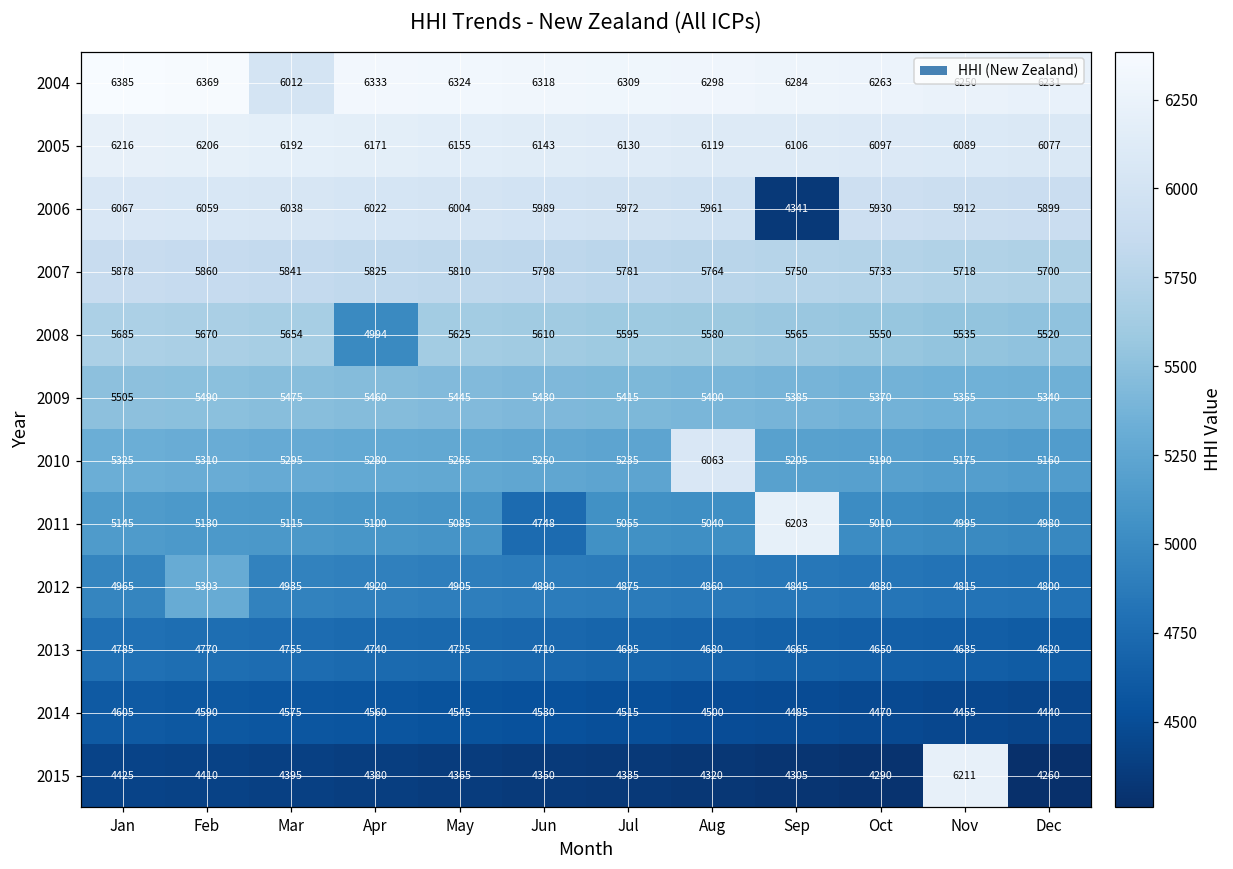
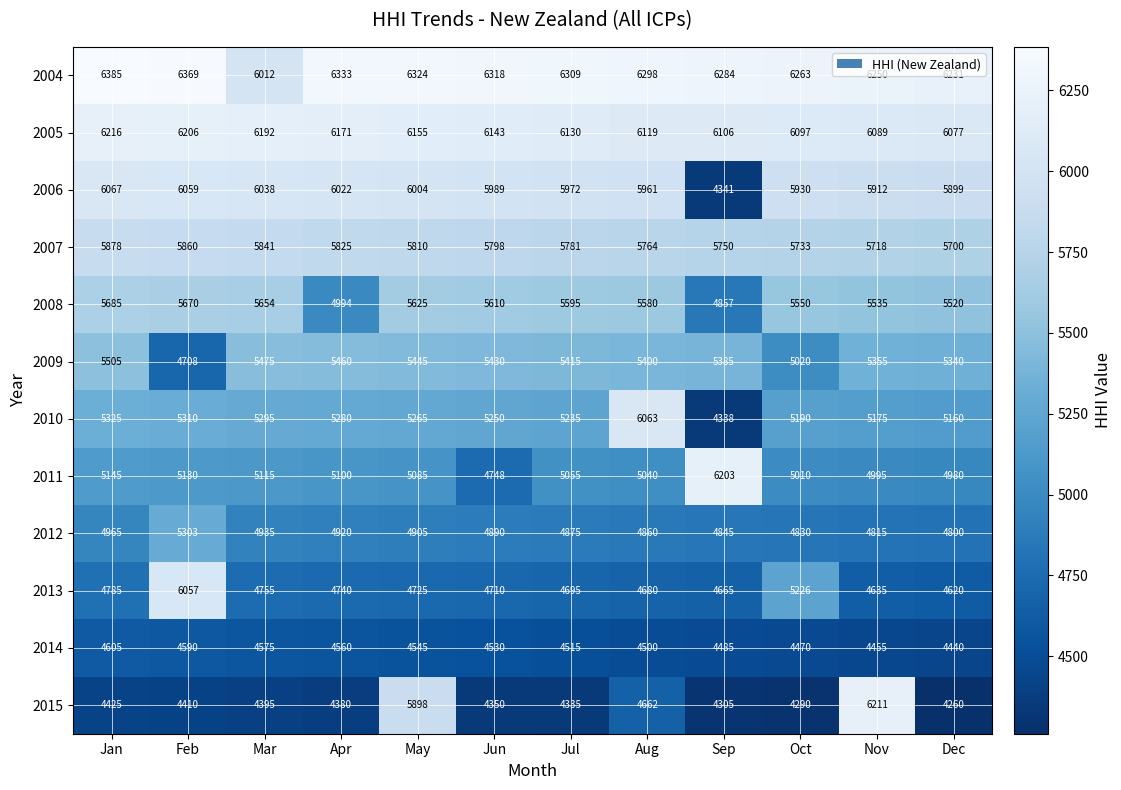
  {
    "2004": {
      "Jan": 6385,
      "Feb": 6369,
      "Mar": 6012,
      "Apr": 6333,
      "May": 6324,
      "Jun": 6318,
      "Jul": 6309,
      "Aug": 6298,
      "Sep": 6284,
      "Oct": 6263
    },
    "2005": {
      "Jan": 6216,
      "Feb": 6206,
      "Mar": 6192,
      "Apr": 6171,
      "May": 6155,
      "Jun": 6143,
      "Jul": 6130,
      "Aug": 6119,
      "Sep": 6106,
      "Oct": 6097,
      "Nov": 6089,
      "Dec": 6077
    },
    "2006": {
      "Jan": 6067,
      "Feb": 6059,
      "Mar": 6038,
      "Apr": 6022,
      "May": 6004,
      "Jun": 5989,
      "Jul": 5972,
      "Aug": 5961,
      "Sep": 4341,
      "Oct": 5930,
      "Nov": 5912,
      "Dec": 5899
    },
    "2007": {
      "Jan": 5878,
      "Feb": 5860,
      "Mar": 5841,
      "Apr": 5825,
      "May": 5810,
      "Jun": 5798,
      "Jul": 5781,
      "Aug": 5764,
      "Sep": 5750,
      "Oct": 5733,
      "Nov": 5718,
      "Dec": 5700
    },
    "2008": {
      "Jan": 5685,
      "Feb": 5670,
      "Mar": 5654,
      "Apr": 4994,
      "May": 5625,
      "Jun": 5610,
      "Jul": 5595,
      "Aug": 5580,
-     "Sep": 5565,
+     "Sep": 4857,
      "Oct": 5550,
      "Nov": 5535,
      "Dec": 5520
    },
    "2009": {
      "Jan": 5505,
-     "Feb": 5490,
+     "Feb": 4708,
      "Mar": 5475,
      "Apr": 5460,
      "May": 5445,
      "Jun": 5430,
      "Jul": 5415,
      "Aug": 5400,
      "Sep": 5385,
-     "Oct": 5370,
+     "Oct": 5020,
      "Nov": 5355,
      "Dec": 5340
    },
    "2010": {
      "Jan": 5325,
      "Feb": 5310,
      "Mar": 5295,
      "Apr": 5280,
      "May": 5265,
      "Jun": 5250,
      "Jul": 5235,
      "Aug": 6063,
-     "Sep": 5205,
+     "Sep": 4338,
      "Oct": 5190,
      "Nov": 5175,
      "Dec": 5160
    },
    "2011": {
      "Jan": 5145,
      "Feb": 5130,
      "Mar": 5115,
      "Apr": 5100,
      "May": 5085,
      "Jun": 4748,
      "Jul": 5055,
      "Aug": 5040,
      "Sep": 6203,
      "Oct": 5010,
      "Nov": 4995,
      "Dec": 4980
    },
    "2012": {
      "Jan": 4965,
      "Feb": 5303,
      "Mar": 4935,
      "Apr": 4920,
      "May": 4905,
      "Jun": 4890,
      "Jul": 4875,
      "Aug": 4860,
      "Sep": 4845,
      "Oct": 4830,
      "Nov": 4815,
      "Dec": 4800
    },
    "2013": {
      "Jan": 4785,
-     "Feb": 4770,
+     "Feb": 6057,
      "Mar": 4755,
      "Apr": 4740,
      "May": 4725,
      "Jun": 4710,
      "Jul": 4695,
      "Aug": 4680,
      "Sep": 4665,
-     "Oct": 4650,
+     "Oct": 5226,
      "Nov": 4635,
      "Dec": 4620
    },
    "2014": {
      "Jan": 4605,
      "Feb": 4590,
      "Mar": 4575,
      "Apr": 4560,
      "May": 4545,
      "Jun": 4530,
      "Jul": 4515,
      "Aug": 4500,
      "Sep": 4485,
      "Oct": 4470,
      "Nov": 4455,
      "Dec": 4440
    },
    "2015": {
      "Jan": 4425,
      "Feb": 4410,
      "Mar": 4395,
      "Apr": 4380,
-     "May": 4365,
+     "May": 5898,
      "Jun": 4350,
      "Jul": 4335,
-     "Aug": 4320,
+     "Aug": 4662,
      "Sep": 4305,
      "Oct": 4290,
      "Nov": 6211,
      "Dec": 4260
    }
  }
